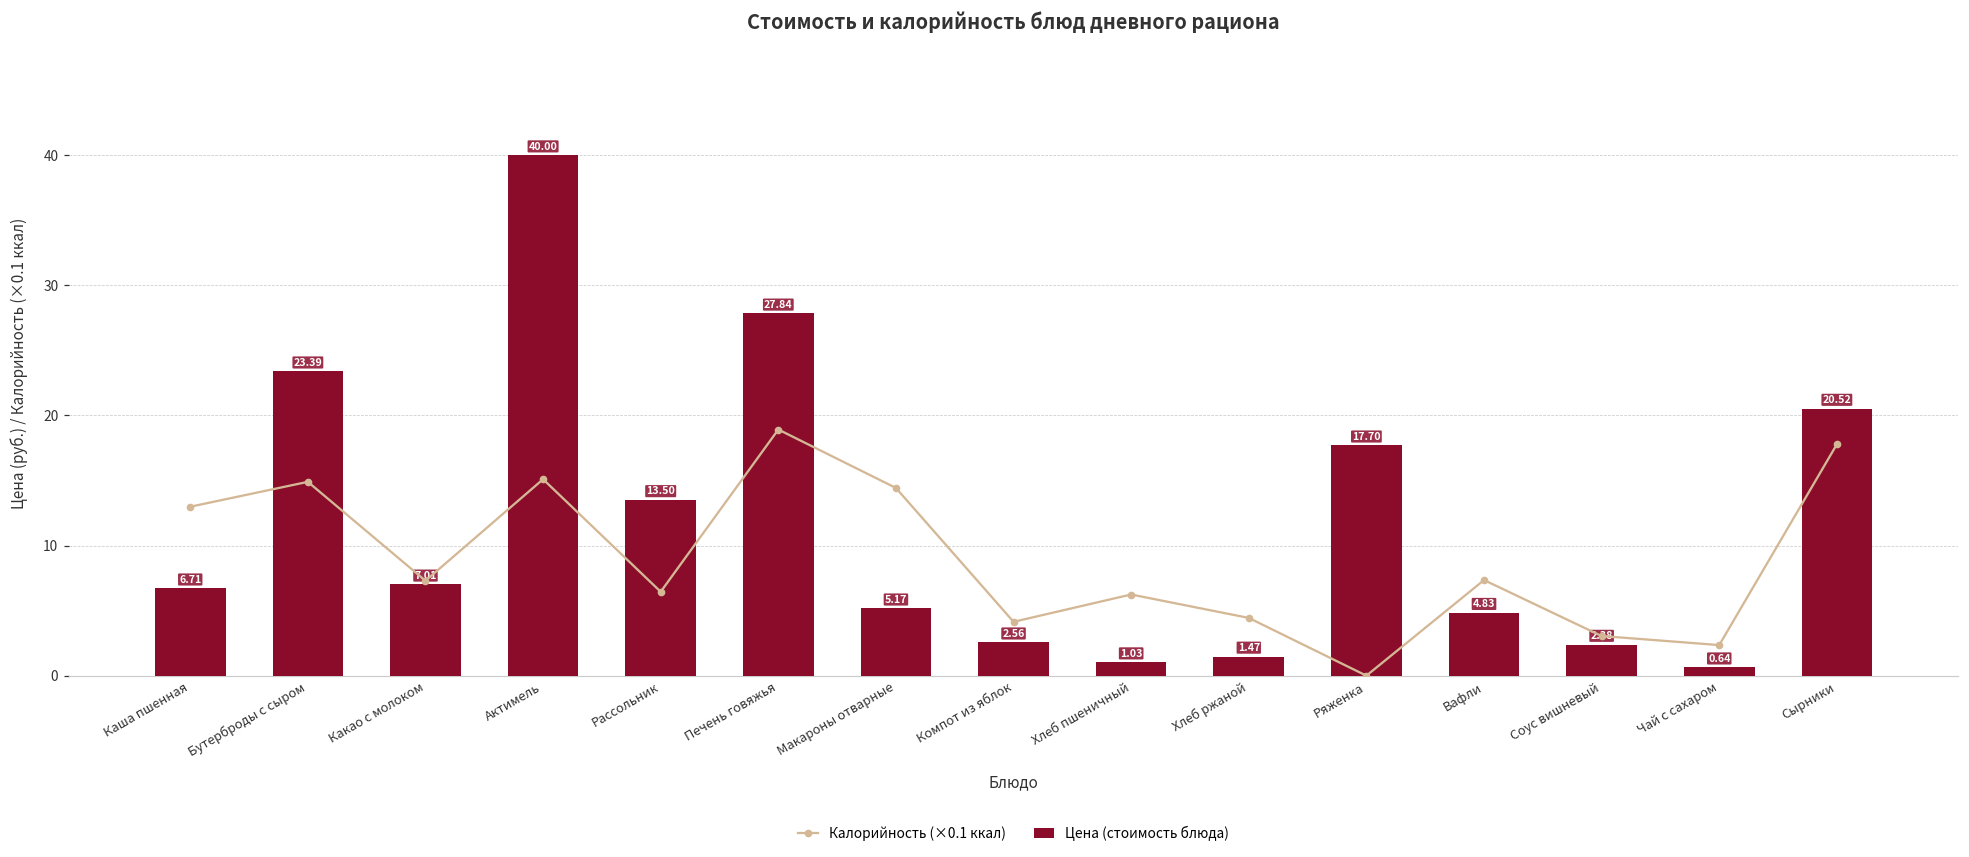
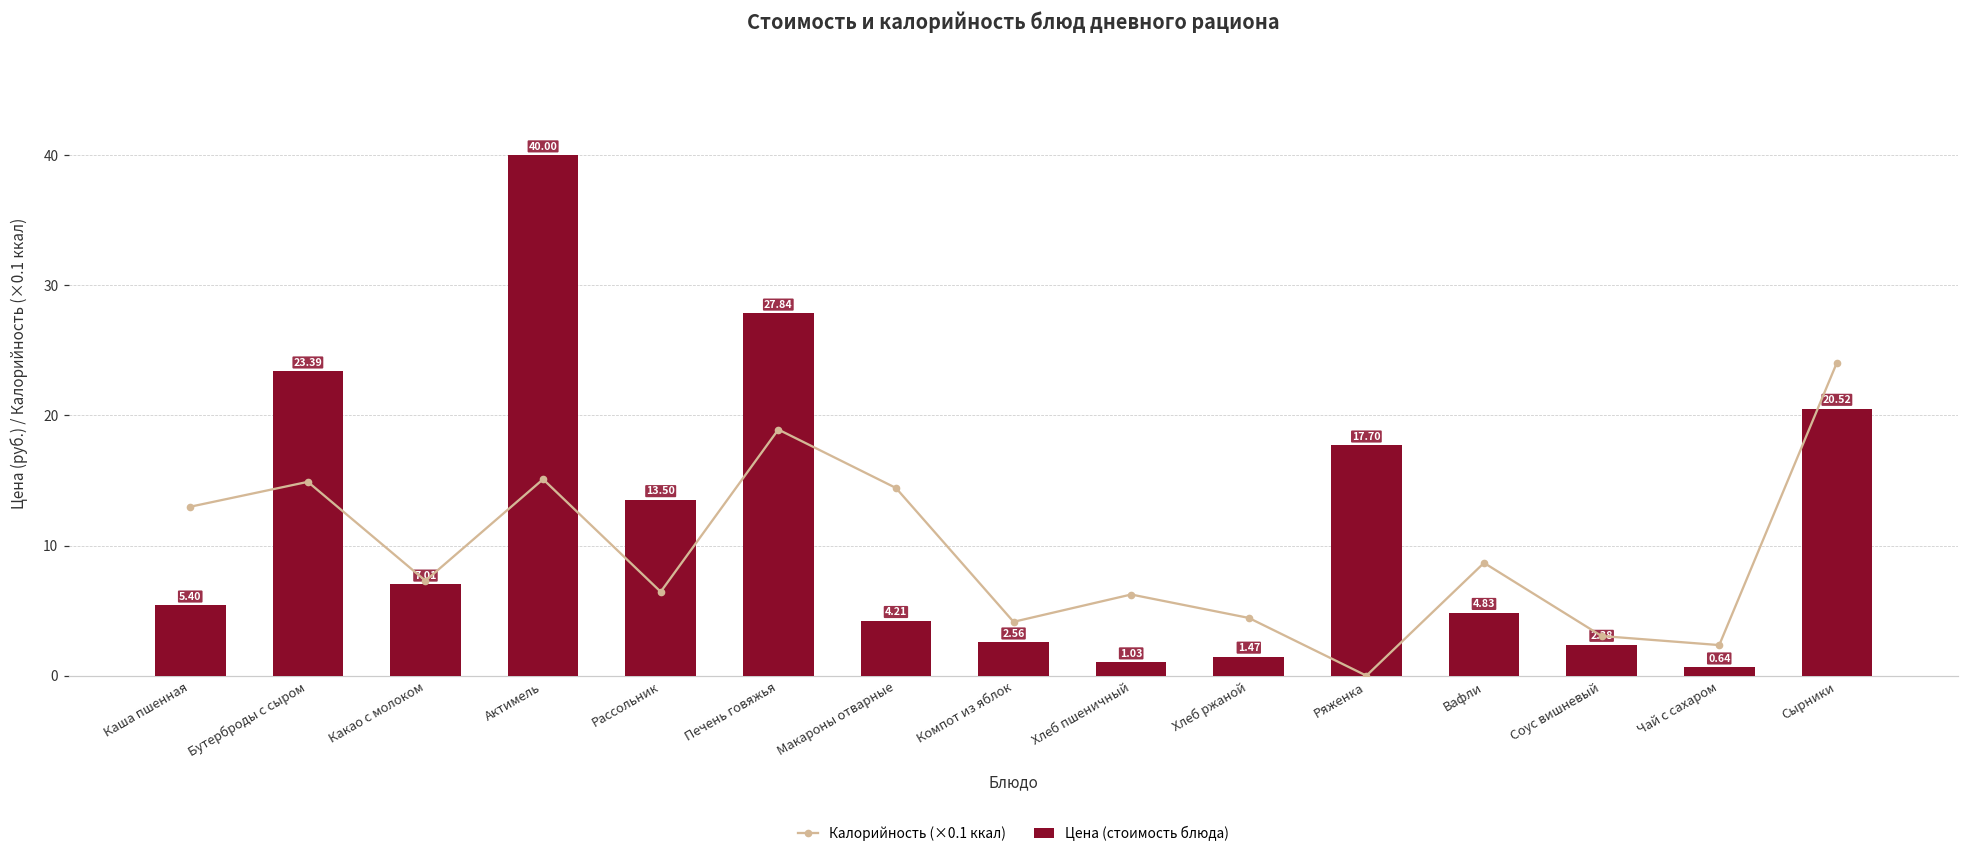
  {
    "Цена (стоимость блюда)": {
-     "Каша пшенная": 6.71,
-     "Макароны отварные": 5.17
+     "Каша пшенная": 5.40,
+     "Макароны отварные": 4.21
    },
    "Калорийность (×0.1 ккал)": {
      "Каша пшенная": 13.0,
      "Бутерброды с сыром": 14.9,
      "Актимель": 15.1,
      "Рассольник": 6.5,
      "Печень говяжья": 18.9,
      "Макароны отварные": 14.4,
      "Компот из яблок": 4.1,
      "Хлеб пшеничный": 6.2,
      "Хлеб ржаной": 4.4,
      "Ряженка": 0.0,
-     "Вафли": 7.4,
+     "Вафли": 8.7,
      "Чай с сахаром": 2.4,
-     "Сырники": 17.8
+     "Сырники": 24.1
    }
  }
